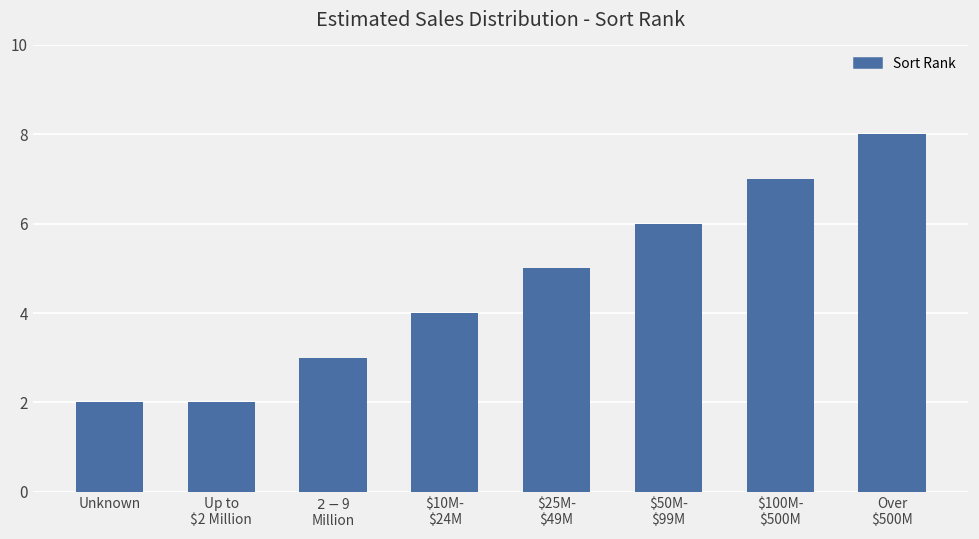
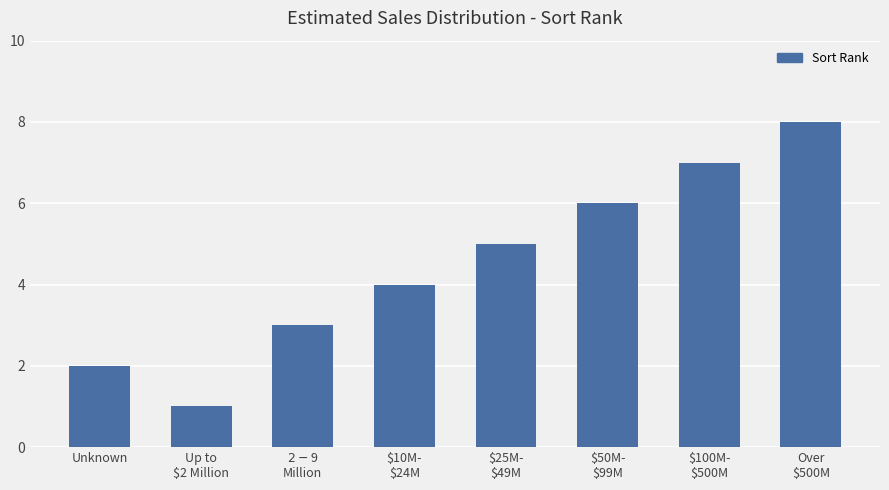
  {
    "Unknown": 2,
-   "Up to $2 Million": 2,
+   "Up to $2 Million": 1,
    "Over $500M": 8
  }
